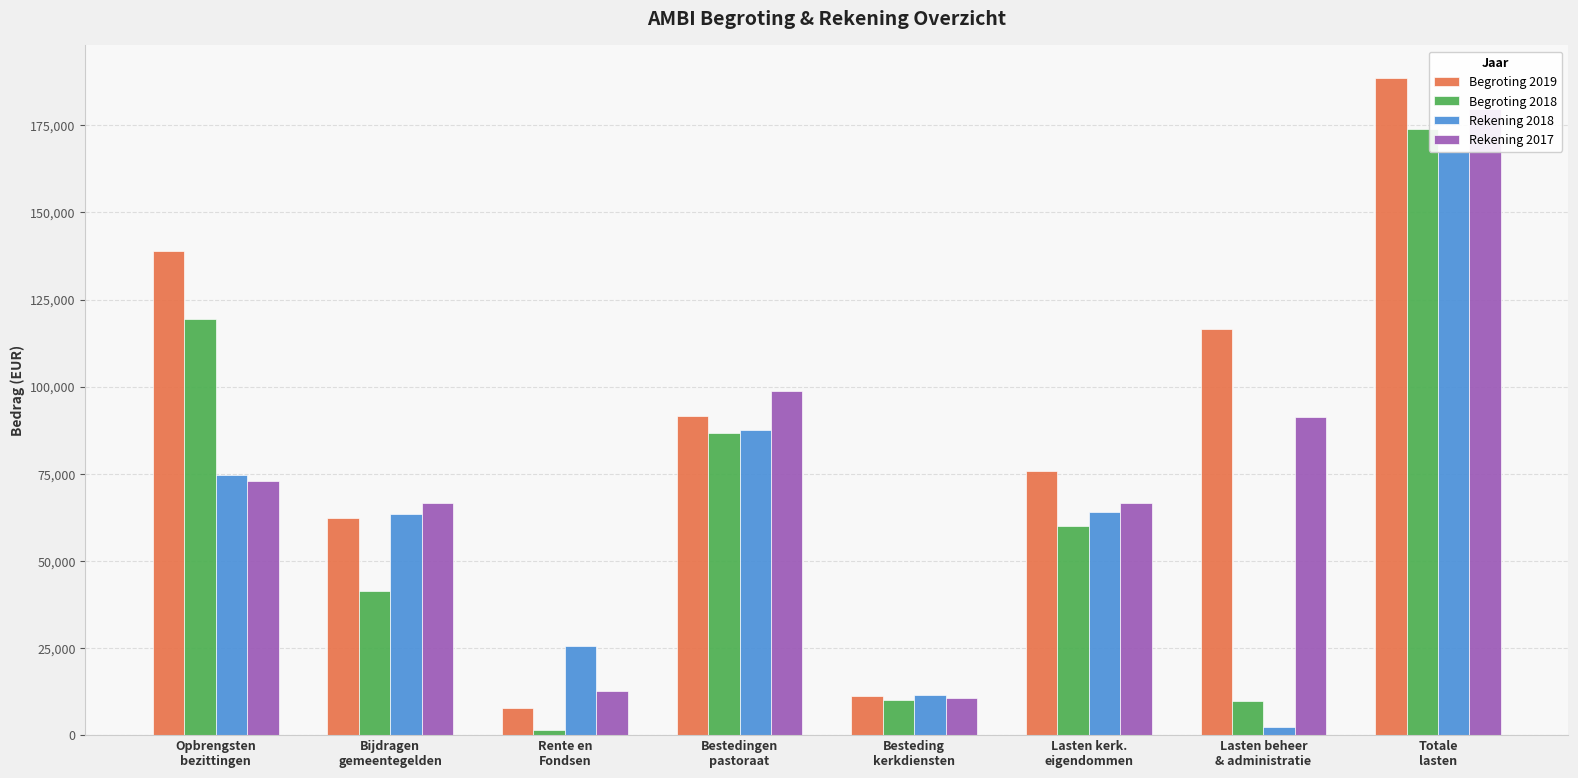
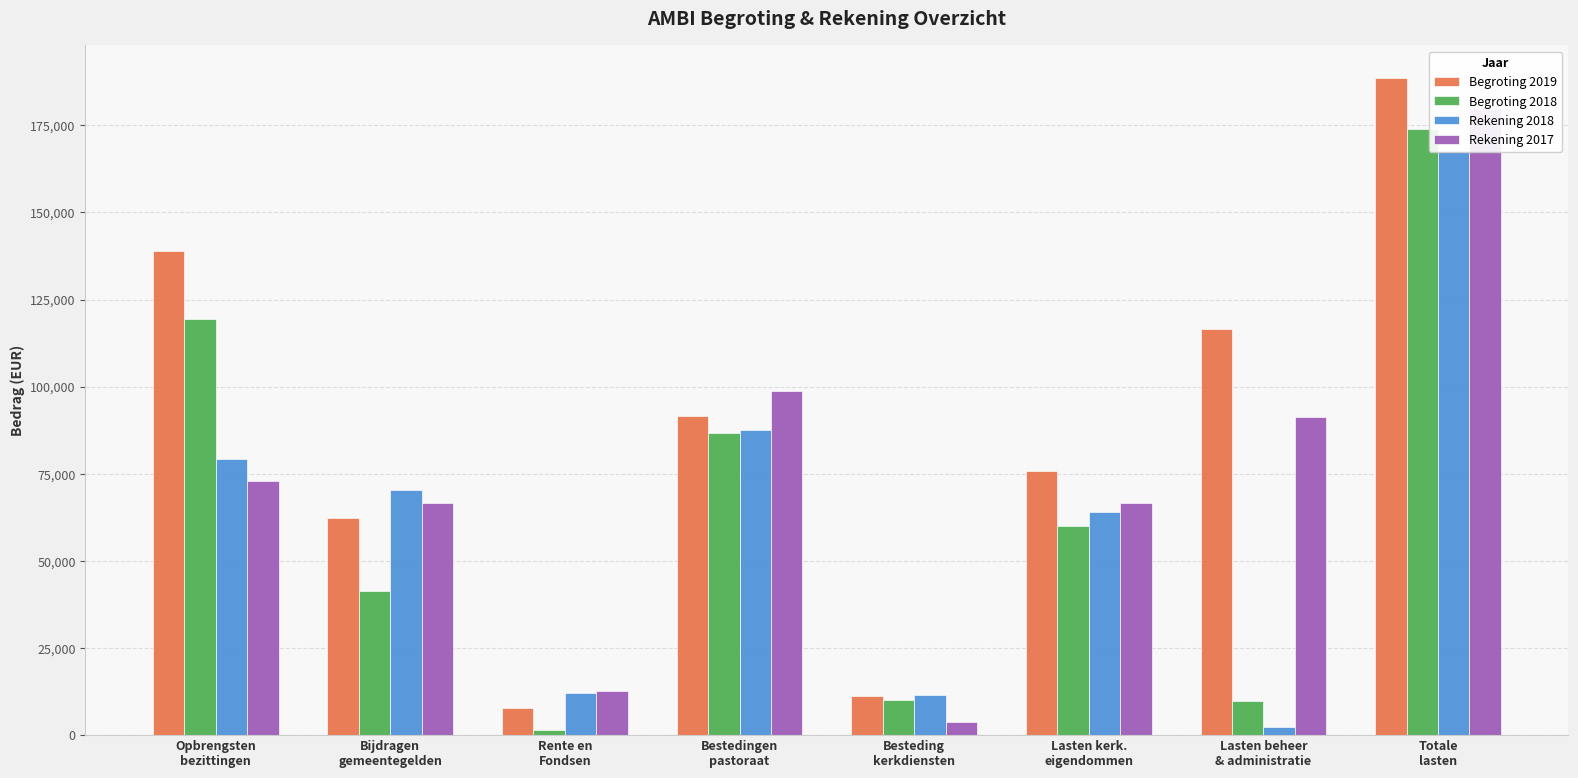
  {
    "Begroting 2019": {
      "Opbrengsten bezittingen": "139,000",
      "Bijdragen gemeentegelden": "62,000",
      "Rente en Fondsen": "8,000",
      "Bestedingen pastoraat": "92,000",
      "Besteding kerkdiensten": "11,000",
      "Lasten kerk. eigendommen": "76,000",
      "Lasten beheer & administratie": "117,000",
      "Totale lasten": "189,000"
    },
    "Begroting 2018": {
      "Opbrengsten bezittingen": "119,000",
      "Bijdragen gemeentegelden": "41,000",
      "Rente en Fondsen": "1,000",
      "Bestedingen pastoraat": "87,000",
      "Besteding kerkdiensten": "10,000",
      "Lasten kerk. eigendommen": "60,000",
      "Lasten beheer & administratie": "10,000",
      "Totale lasten": "174,000"
    },
    "Rekening 2018": {
-     "Opbrengsten bezittingen": "75,000",
-     "Bijdragen gemeentegelden": "64,000",
-     "Rente en Fondsen": "26,000",
+     "Opbrengsten bezittingen": "79,000",
+     "Bijdragen gemeentegelden": "70,000",
+     "Rente en Fondsen": "12,000",
      "Bestedingen pastoraat": "87,000",
      "Besteding kerkdiensten": "11,000",
      "Lasten kerk. eigendommen": "64,000",
      "Lasten beheer & administratie": "2,000"
    },
    "Rekening 2017": {
      "Opbrengsten bezittingen": "73,000",
      "Bijdragen gemeentegelden": "67,000",
      "Rente en Fondsen": "13,000",
      "Bestedingen pastoraat": "99,000",
-     "Besteding kerkdiensten": "11,000",
+     "Besteding kerkdiensten": "4,000",
      "Lasten kerk. eigendommen": "66,000",
      "Lasten beheer & administratie": "91,000"
    }
  }
